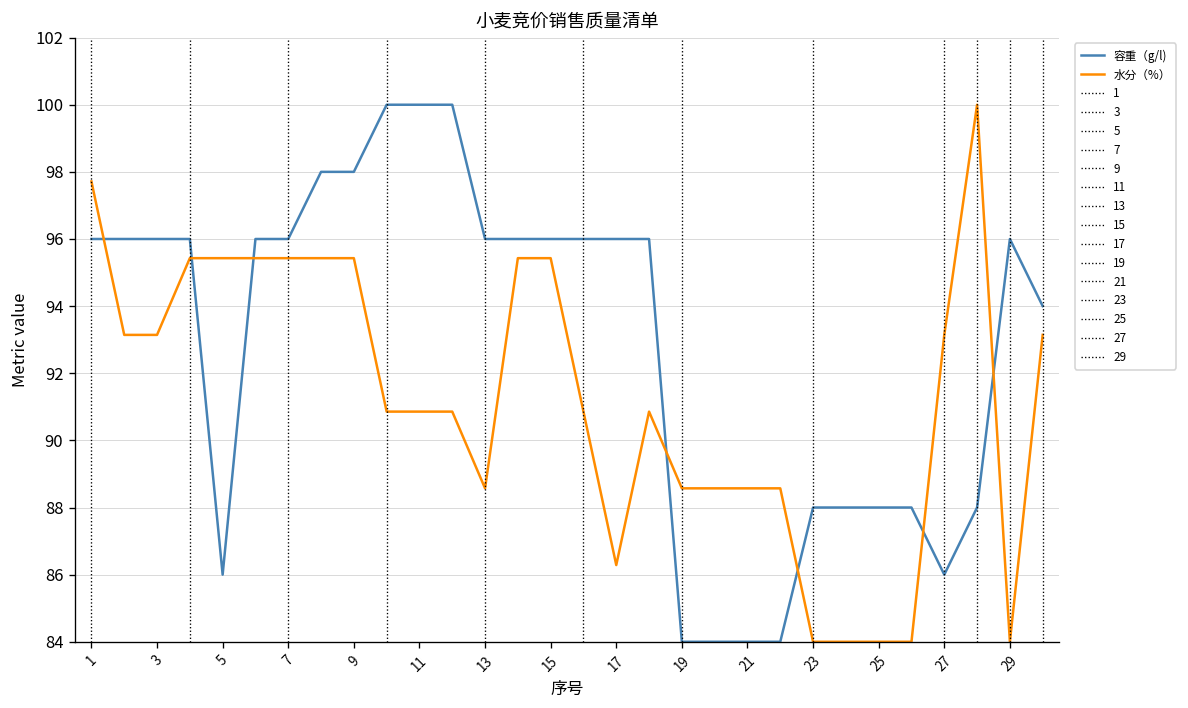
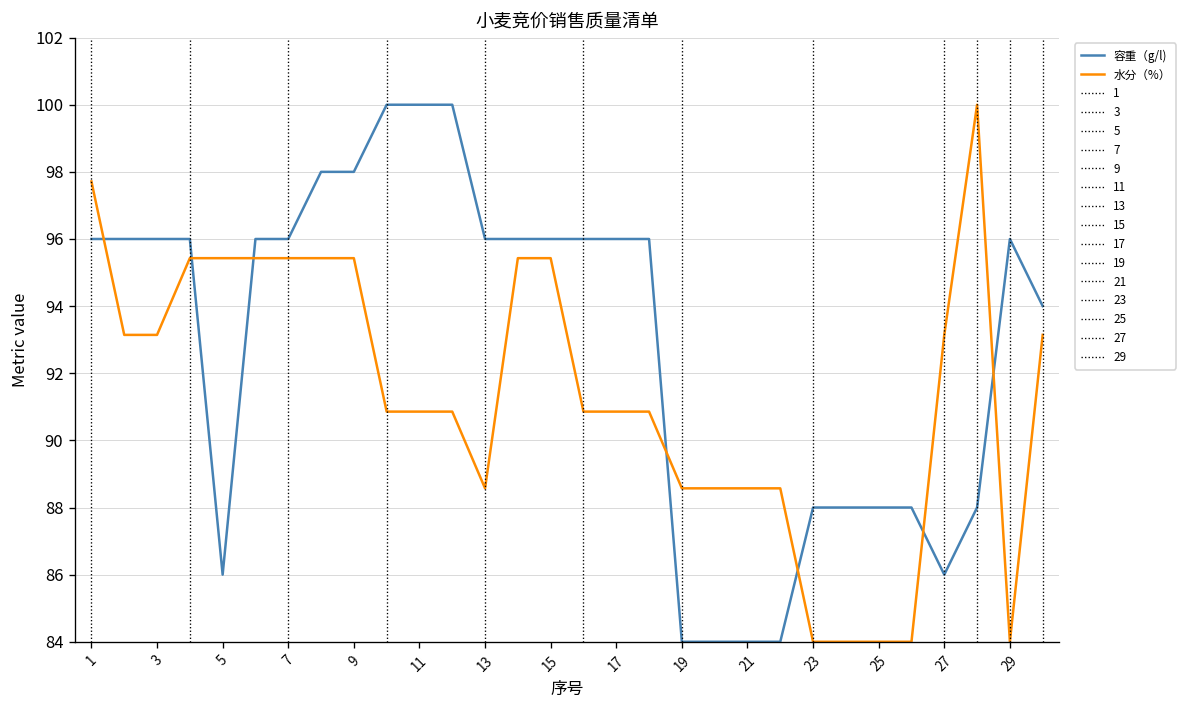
  {
    "容重（g/l)": {
      "1": 96.0,
      "3": 96.0,
      "5": 86.0,
      "7": 96.0,
      "9": 98.0,
      "11": 100.0,
      "13": 96.0,
      "15": 96.0,
      "17": 96.0,
      "19": 84.0,
      "21": 84.0,
      "23": 88.0,
      "25": 88.0,
      "27": 86.0,
      "29": 96.0
    },
    "水分（%）": {
      "1": 97.7,
      "3": 93.1,
      "5": 95.4,
      "7": 95.4,
      "9": 95.4,
      "11": 90.9,
      "13": 88.6,
      "15": 95.4,
-     "17": 86.3,
+     "17": 90.9,
      "19": 88.6,
      "21": 88.6,
      "23": 84.0,
      "25": 84.0,
      "27": 93.1,
      "29": 84.0
    }
  }
